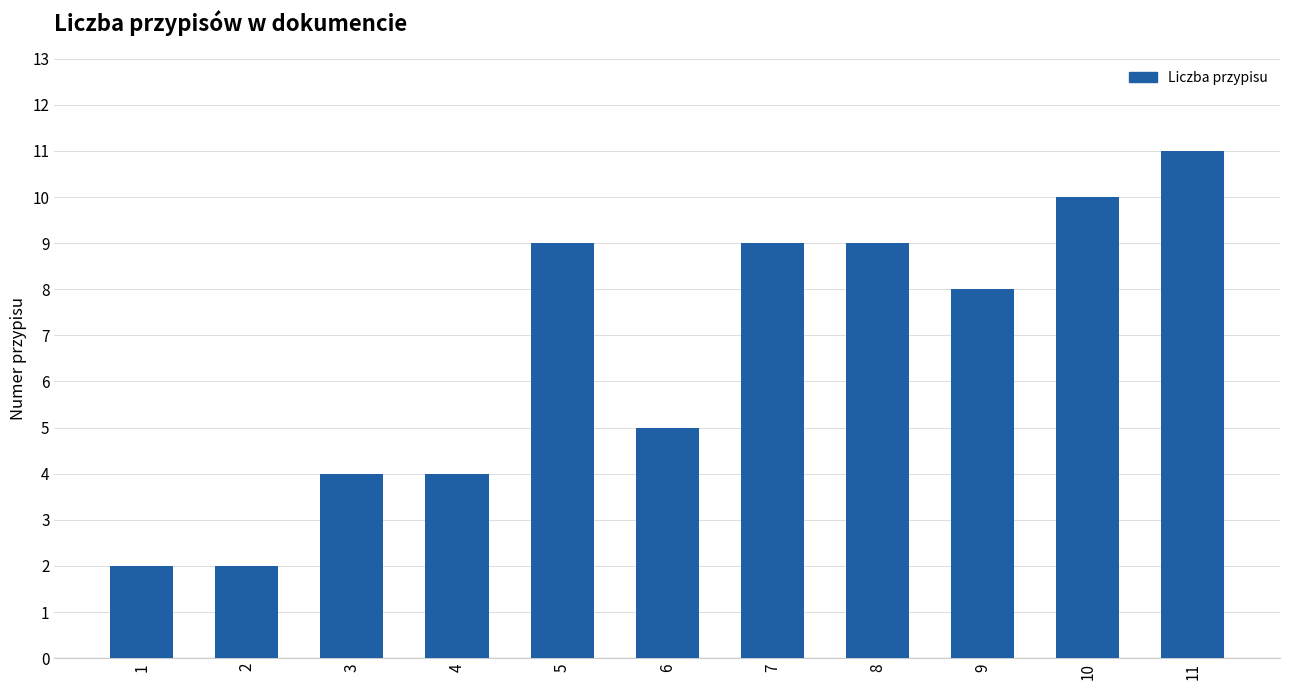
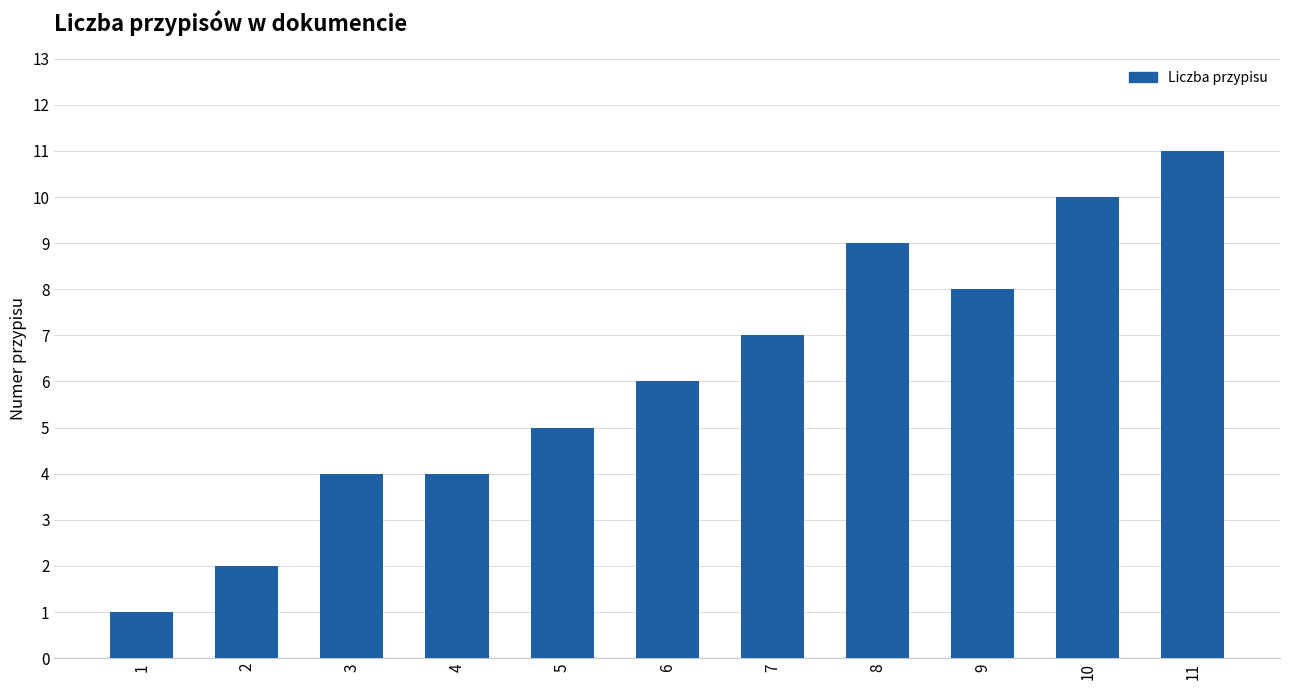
  {
-   "1": 2,
+   "1": 1,
    "2": 2,
    "3": 4,
    "4": 4,
-   "5": 9,
-   "6": 5,
-   "7": 9,
+   "5": 5,
+   "6": 6,
+   "7": 7,
    "8": 9,
    "9": 8,
    "10": 10,
    "11": 11
  }
